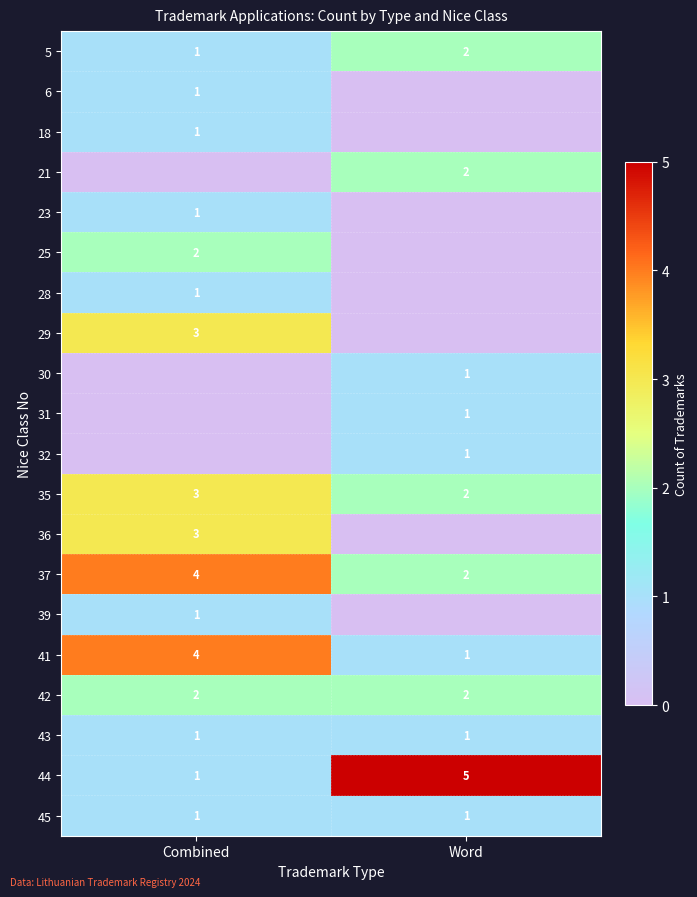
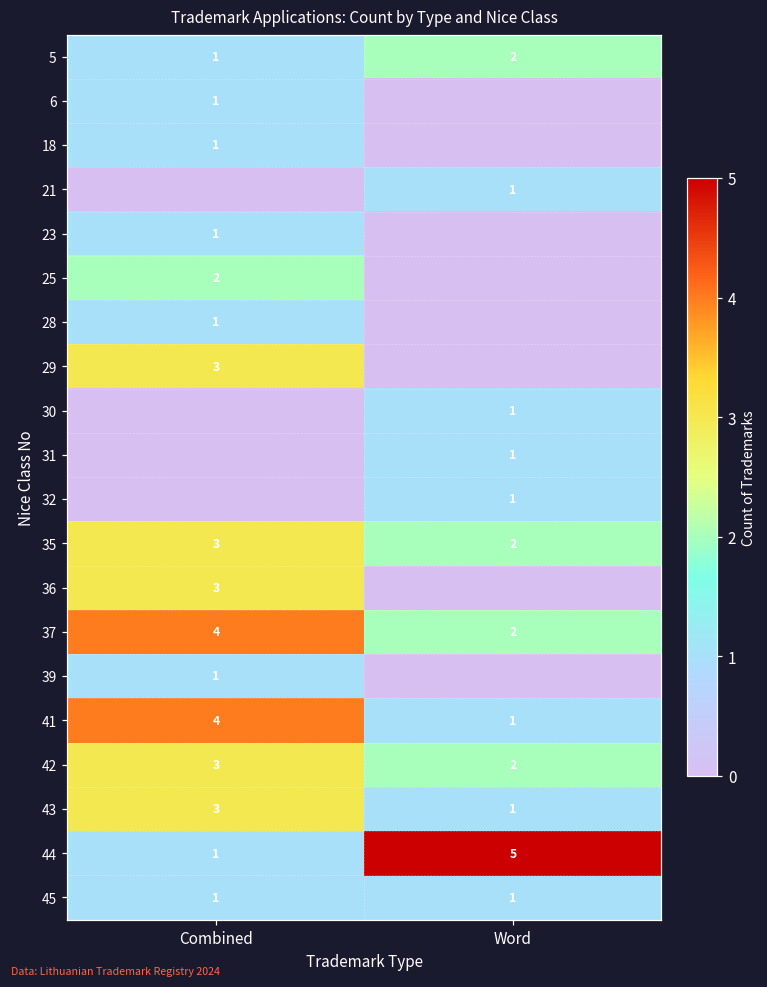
  {
    "5": {
      "Combined": 1,
      "Word": 2
    },
    "6": {
      "Combined": 1
    },
    "18": {
      "Combined": 1
    },
    "21": {
-     "Word": 2
+     "Word": 1
    },
    "23": {
      "Combined": 1
    },
    "25": {
      "Combined": 2
    },
    "28": {
      "Combined": 1
    },
    "29": {
      "Combined": 3
    },
    "30": {
      "Word": 1
    },
    "31": {
      "Word": 1
    },
    "32": {
      "Word": 1
    },
    "35": {
      "Combined": 3,
      "Word": 2
    },
    "36": {
      "Combined": 3
    },
    "37": {
      "Combined": 4,
      "Word": 2
    },
    "39": {
      "Combined": 1
    },
    "41": {
      "Combined": 4,
      "Word": 1
    },
    "42": {
-     "Combined": 2,
+     "Combined": 3,
      "Word": 2
    },
    "43": {
-     "Combined": 1,
+     "Combined": 3,
      "Word": 1
    },
    "44": {
      "Combined": 1,
      "Word": 5
    },
    "45": {
      "Combined": 1,
      "Word": 1
    }
  }
